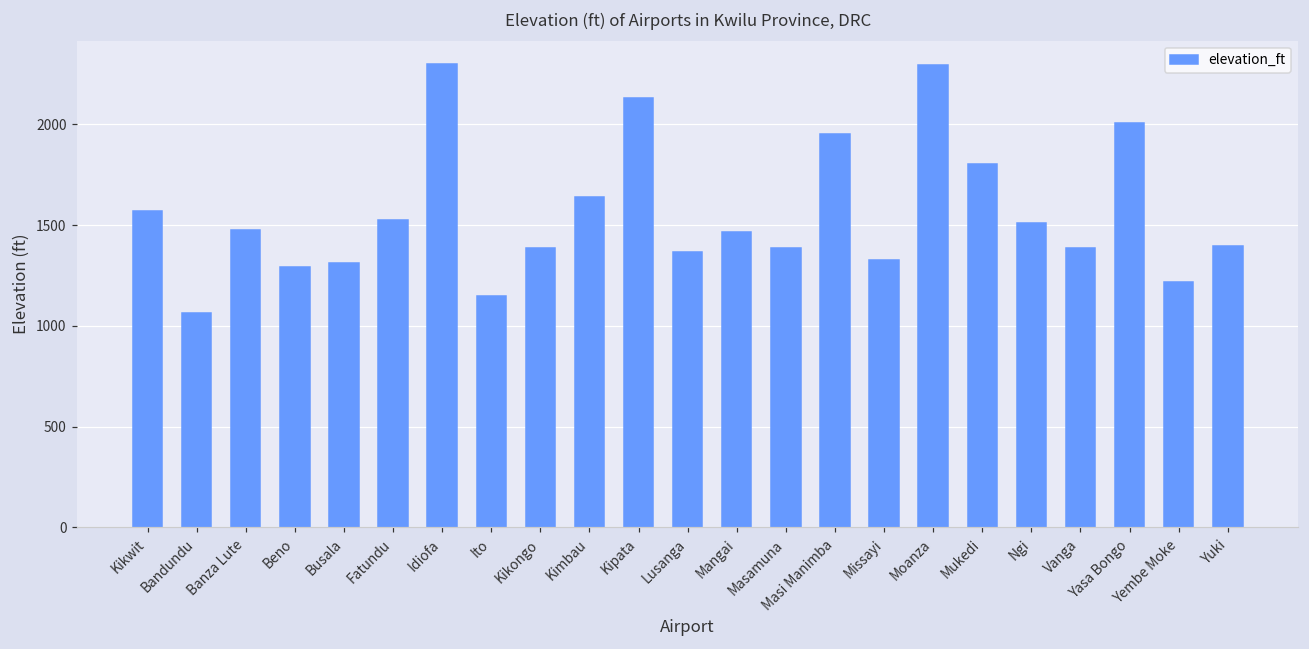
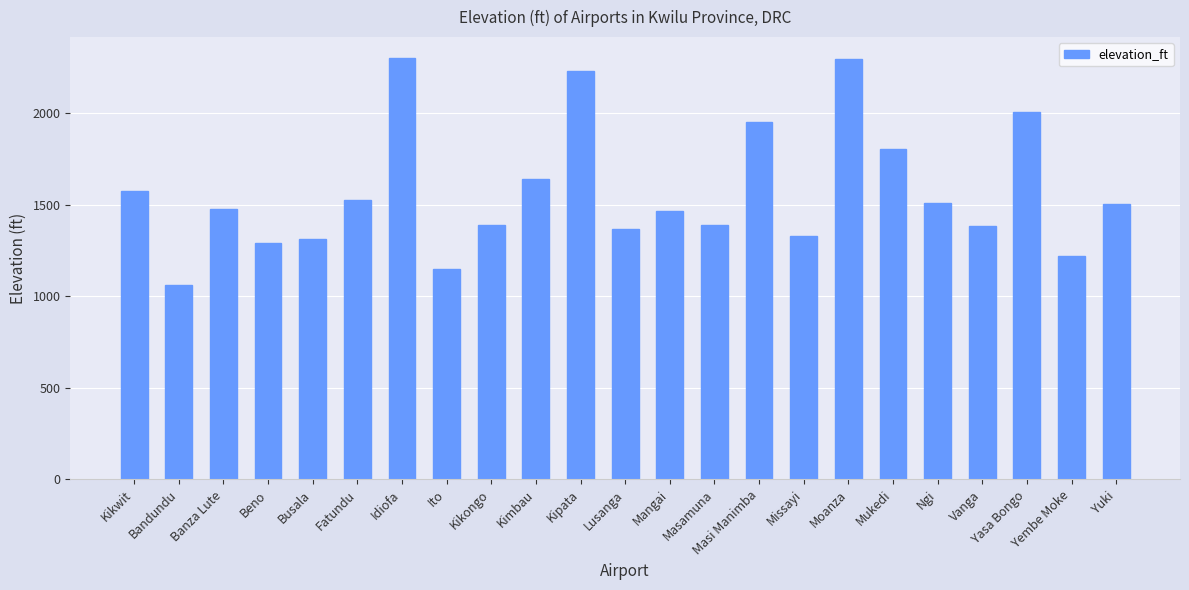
  {
    "Kikwit": 1570,
    "Bandundu": 1060,
    "Banza Lute": 1480,
    "Beno": 1290,
    "Busala": 1310,
    "Fatundu": 1530,
    "Idiofa": 2300,
    "Ito": 1150,
    "Kikongo": 1390,
    "Kimbau": 1640,
-   "Kipata": 2130,
+   "Kipata": 2230,
    "Lusanga": 1370,
    "Mangai": 1470,
    "Masamuna": 1390,
    "Masi Manimba": 1950,
    "Missayi": 1330,
    "Moanza": 2300,
    "Mukedi": 1800,
    "Ngi": 1510,
    "Vanga": 1390,
    "Yasa Bongo": 2010,
    "Yembe Moke": 1220,
-   "Yuki": 1400
+   "Yuki": 1510
  }
